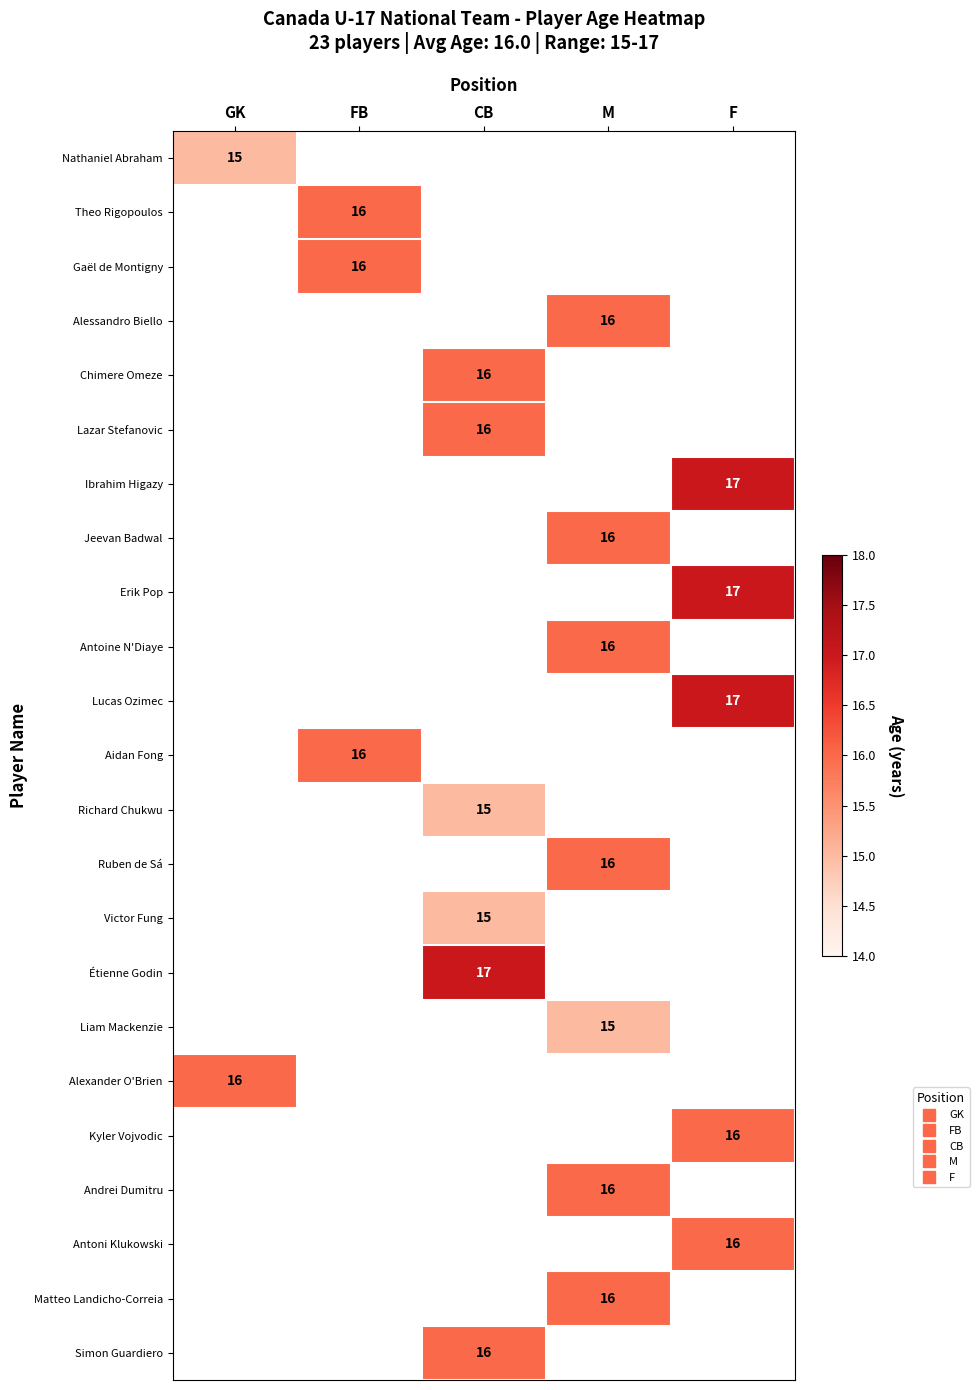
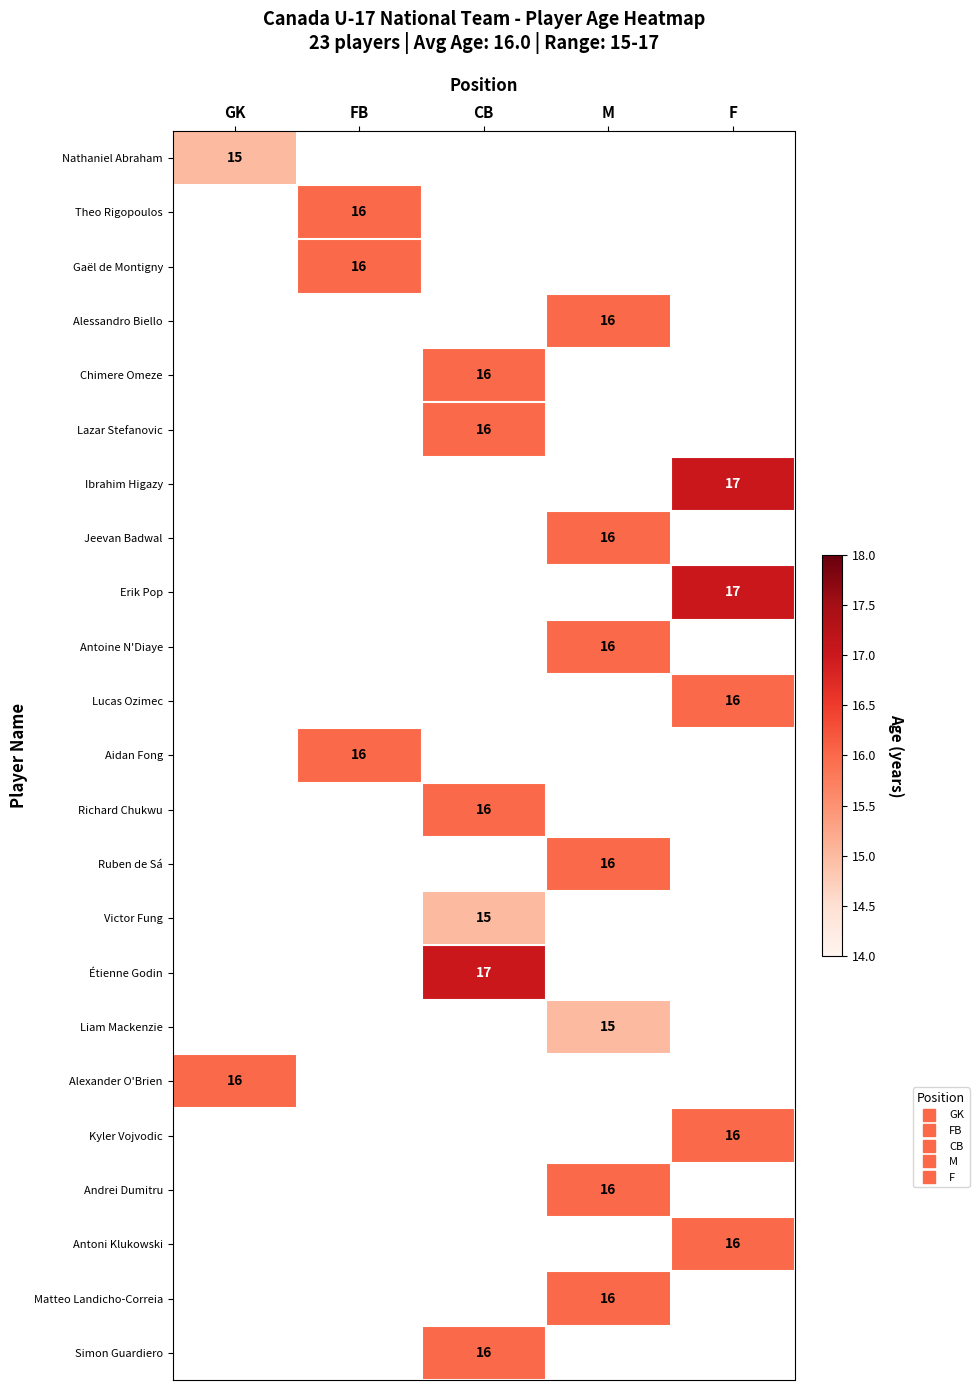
  {
    "Nathaniel Abraham": {
      "GK": 15
    },
    "Theo Rigopoulos": {
      "FB": 16
    },
    "Gaël de Montigny": {
      "FB": 16
    },
    "Alessandro Biello": {
      "M": 16
    },
    "Chimere Omeze": {
      "CB": 16
    },
    "Lazar Stefanovic": {
      "CB": 16
    },
    "Ibrahim Higazy": {
      "F": 17
    },
    "Jeevan Badwal": {
      "M": 16
    },
    "Erik Pop": {
      "F": 17
    },
    "Antoine N'Diaye": {
      "M": 16
    },
    "Lucas Ozimec": {
-     "F": 17
+     "F": 16
    },
    "Aidan Fong": {
      "FB": 16
    },
    "Richard Chukwu": {
-     "CB": 15
+     "CB": 16
    },
    "Ruben de Sá": {
      "M": 16
    },
    "Victor Fung": {
      "CB": 15
    },
    "Étienne Godin": {
      "CB": 17
    },
    "Liam Mackenzie": {
      "M": 15
    },
    "Alexander O'Brien": {
      "GK": 16
    },
    "Kyler Vojvodic": {
      "F": 16
    },
    "Andrei Dumitru": {
      "M": 16
    },
    "Antoni Klukowski": {
      "F": 16
    },
    "Matteo Landicho-Correia": {
      "M": 16
    },
    "Simon Guardiero": {
      "CB": 16
    }
  }
